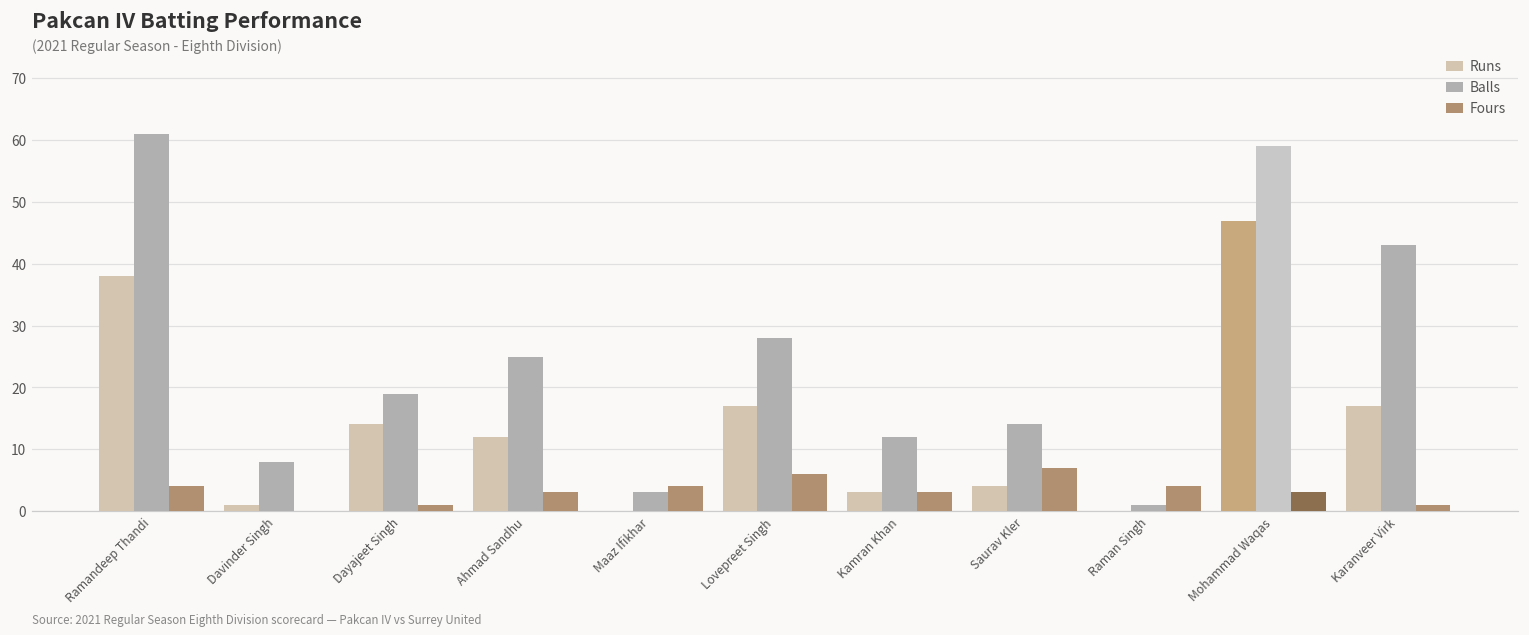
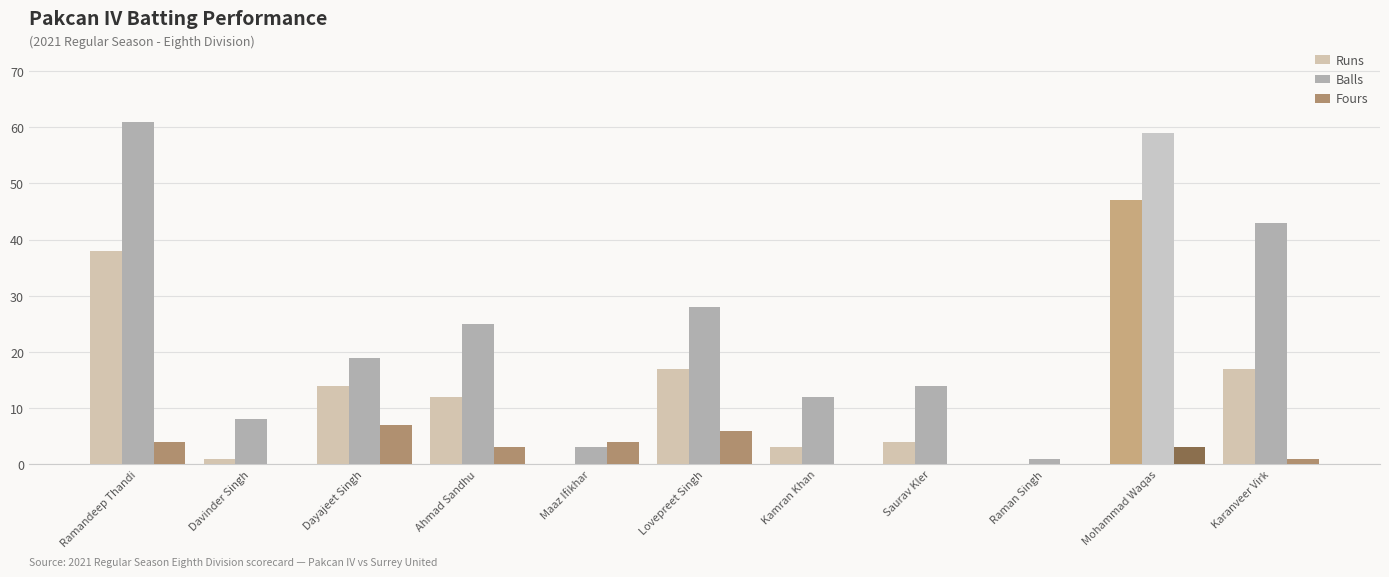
  {
    "Fours": {
      "Ramandeep Thandi": 4,
      "Davinder Singh": 0,
-     "Dayajeet Singh": 1,
+     "Dayajeet Singh": 7,
      "Ahmad Sandhu": 3,
      "Maaz Ifikhar": 4,
      "Lovepreet Singh": 6,
-     "Kamran Khan": 3,
-     "Saurav Kler": 7,
-     "Raman Singh": 4,
+     "Kamran Khan": 0,
+     "Saurav Kler": 0,
+     "Raman Singh": 0,
      "Mohammad Waqas": 3,
      "Karanveer Virk": 1
    }
  }
